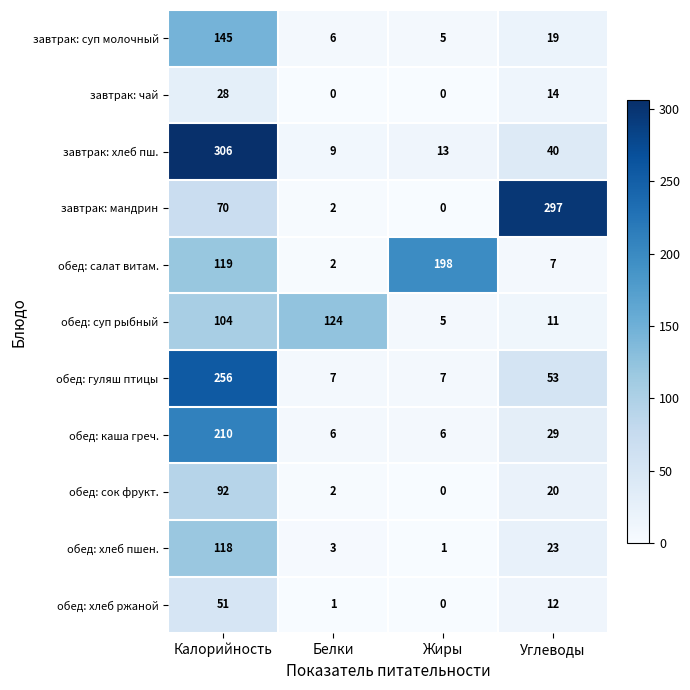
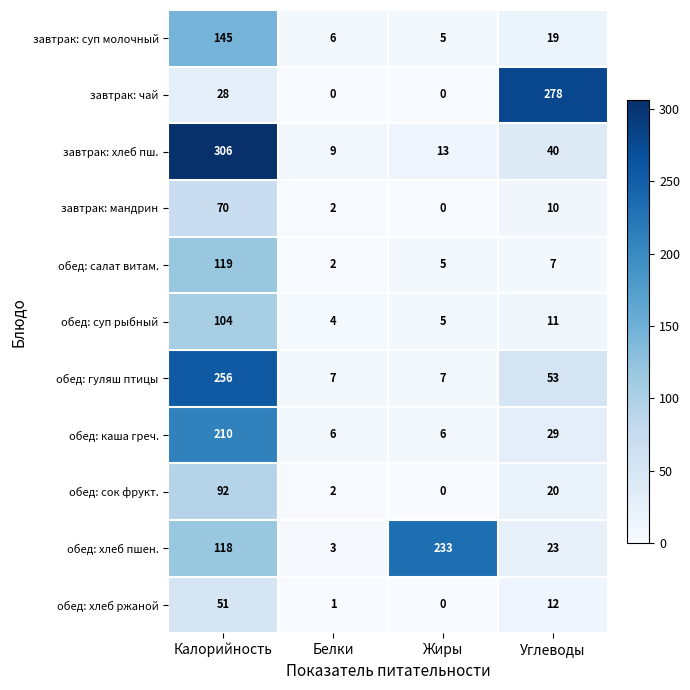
  {
    "завтрак: суп молочный": {
      "Калорийность": 145,
      "Белки": 6,
      "Жиры": 5,
      "Углеводы": 19
    },
    "завтрак: чай": {
      "Калорийность": 28,
      "Белки": 0,
      "Жиры": 0,
-     "Углеводы": 14
+     "Углеводы": 278
    },
    "завтрак: хлеб пш.": {
      "Калорийность": 306,
      "Белки": 9,
      "Жиры": 13,
      "Углеводы": 40
    },
    "завтрак: мандрин": {
      "Калорийность": 70,
      "Белки": 2,
      "Жиры": 0,
-     "Углеводы": 297
+     "Углеводы": 10
    },
    "обед: салат витам.": {
      "Калорийность": 119,
      "Белки": 2,
-     "Жиры": 198,
+     "Жиры": 5,
      "Углеводы": 7
    },
    "обед: суп рыбный": {
      "Калорийность": 104,
-     "Белки": 124,
+     "Белки": 4,
      "Жиры": 5,
      "Углеводы": 11
    },
    "обед: гуляш птицы": {
      "Калорийность": 256,
      "Белки": 7,
      "Жиры": 7,
      "Углеводы": 53
    },
    "обед: каша греч.": {
      "Калорийность": 210,
      "Белки": 6,
      "Жиры": 6,
      "Углеводы": 29
    },
    "обед: сок фрукт.": {
      "Калорийность": 92,
      "Белки": 2,
      "Жиры": 0,
      "Углеводы": 20
    },
    "обед: хлеб пшен.": {
      "Калорийность": 118,
      "Белки": 3,
-     "Жиры": 1,
+     "Жиры": 233,
      "Углеводы": 23
    },
    "обед: хлеб ржаной": {
      "Калорийность": 51,
      "Белки": 1,
      "Жиры": 0,
      "Углеводы": 12
    }
  }
